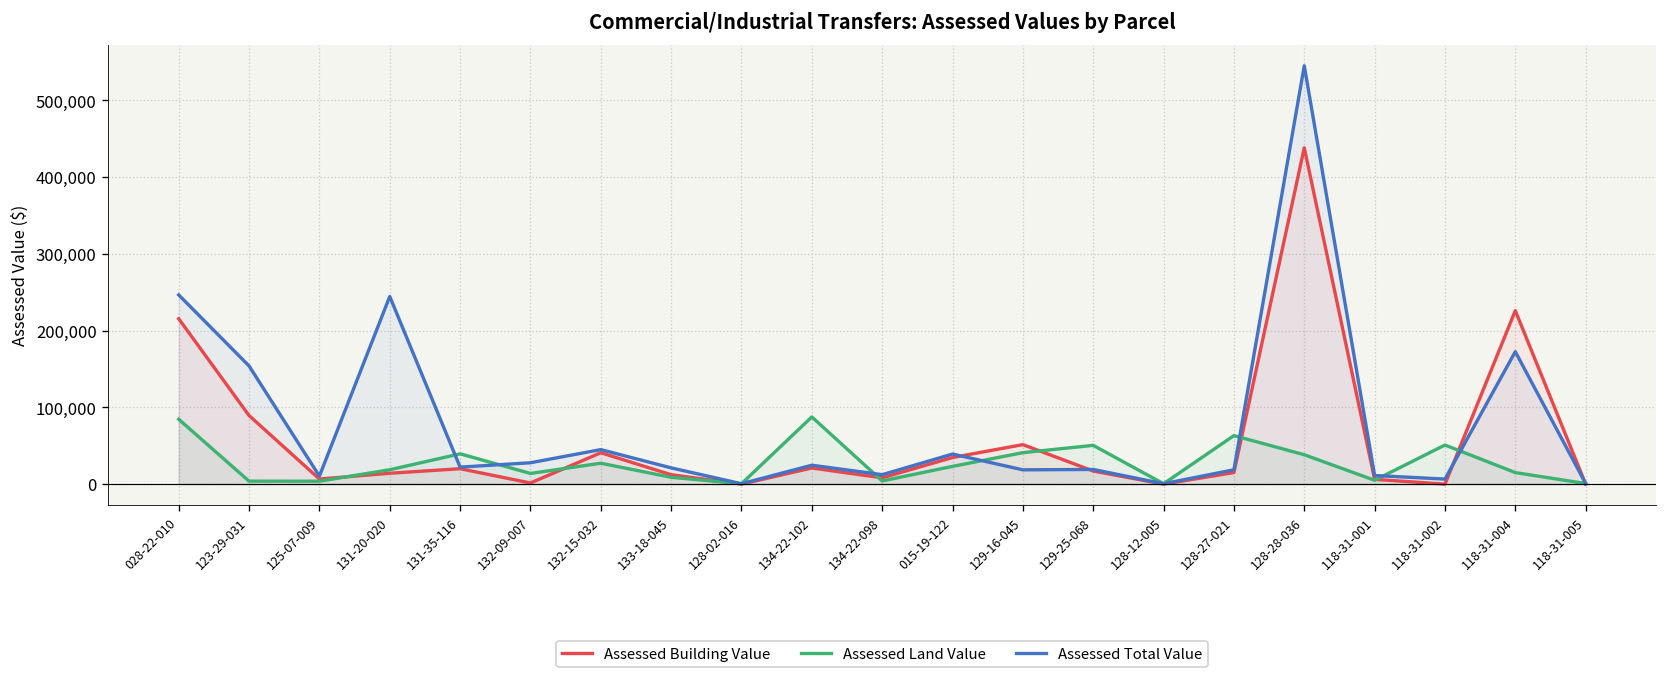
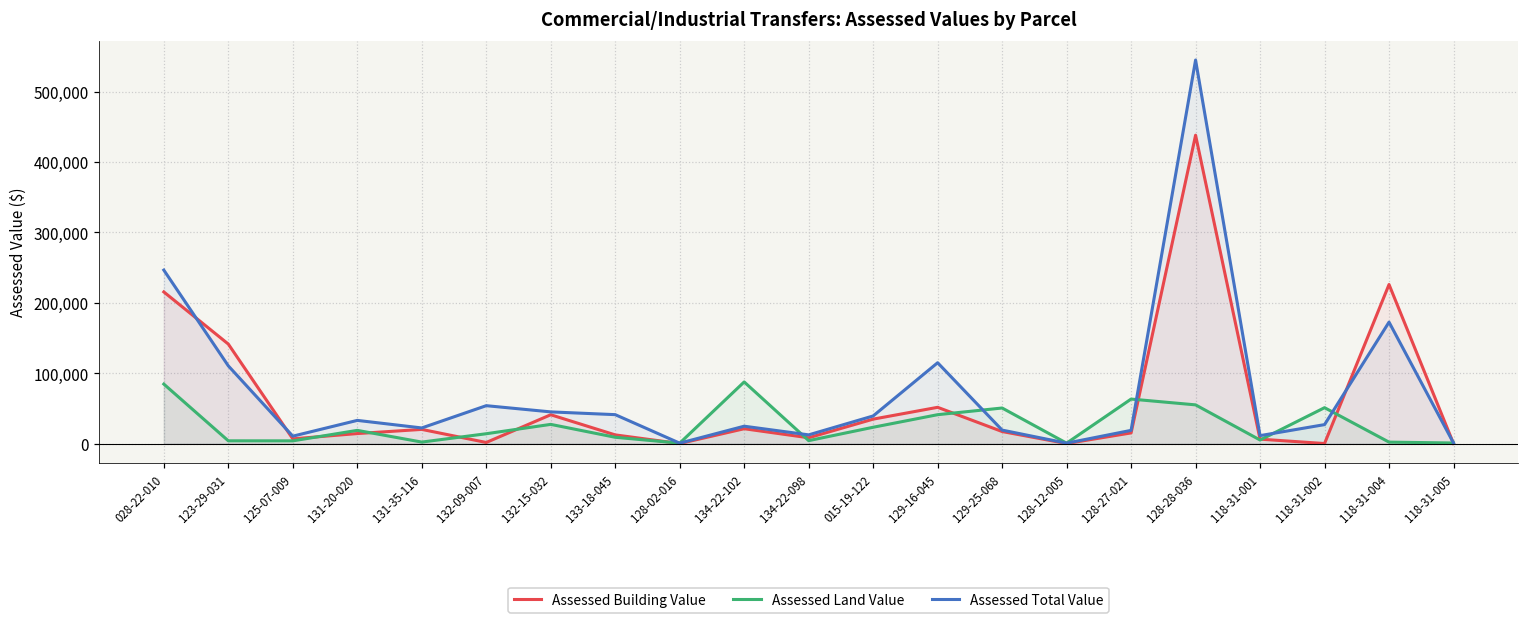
  {
    "Assessed Building Value": {
      "028-22-010": "220,000",
-     "123-29-031": "90,000",
+     "123-29-031": "140,000",
      "131-20-020": "10,000",
      "132-09-007": "0",
      "132-15-032": "40,000",
      "134-22-098": "10,000",
      "015-19-122": "30,000",
      "129-16-045": "50,000",
      "128-28-036": "440,000",
      "118-31-002": "0",
      "118-31-004": "230,000"
    },
    "Assessed Land Value": {
      "028-22-010": "80,000",
      "123-29-031": "0",
      "131-20-020": "20,000",
-     "131-35-116": "40,000",
+     "131-35-116": "0",
      "132-09-007": "10,000",
      "132-15-032": "30,000",
      "134-22-102": "90,000",
      "134-22-098": "0",
      "015-19-122": "20,000",
      "129-16-045": "40,000",
      "129-25-068": "50,000",
      "128-27-021": "60,000",
-     "128-28-036": "40,000",
+     "128-28-036": "50,000",
      "118-31-002": "50,000",
-     "118-31-004": "20,000"
+     "118-31-004": "0"
    },
    "Assessed Total Value": {
      "028-22-010": "250,000",
-     "123-29-031": "150,000",
-     "131-20-020": "240,000",
-     "132-09-007": "30,000",
+     "123-29-031": "110,000",
+     "131-20-020": "30,000",
+     "132-09-007": "50,000",
      "132-15-032": "40,000",
-     "133-18-045": "20,000",
+     "133-18-045": "40,000",
      "134-22-098": "10,000",
      "015-19-122": "40,000",
-     "129-16-045": "20,000",
+     "129-16-045": "110,000",
      "128-28-036": "550,000",
      "118-31-001": "10,000",
-     "118-31-002": "10,000",
+     "118-31-002": "30,000",
      "118-31-004": "170,000"
    }
  }
